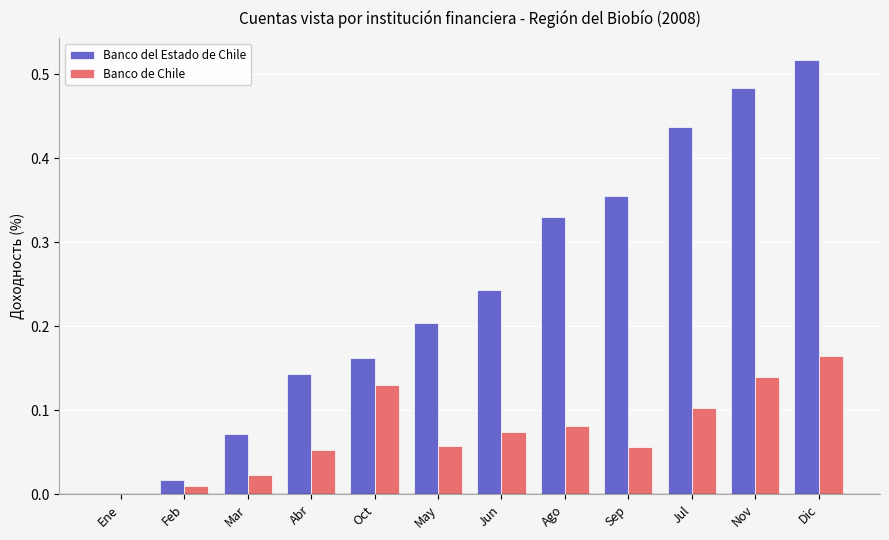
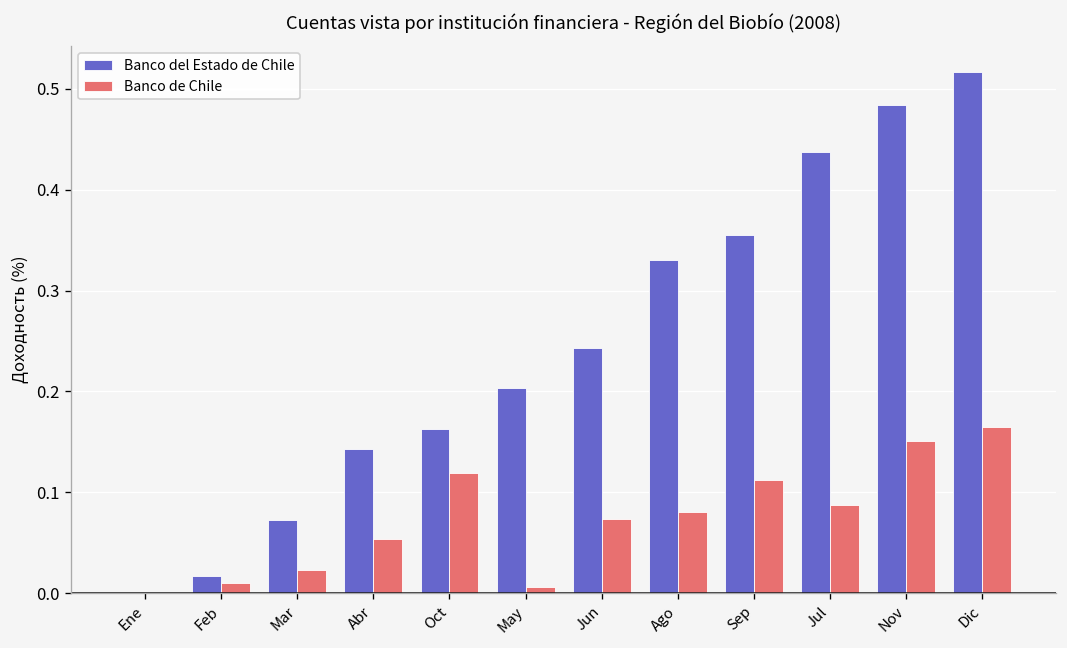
  {
    "Banco del Estado de Chile": {
      "Ene": 0.00,
      "Feb": 0.02,
      "Mar": 0.07,
      "Abr": 0.14,
      "Oct": 0.16,
      "May": 0.20,
      "Jun": 0.24,
      "Ago": 0.33,
      "Sep": 0.36,
      "Jul": 0.44,
      "Nov": 0.48,
      "Dic": 0.52
    },
    "Banco de Chile": {
      "Ene": 0.00,
      "Feb": 0.01,
      "Mar": 0.02,
      "Abr": 0.05,
-     "Oct": 0.13,
-     "May": 0.06,
+     "Oct": 0.12,
+     "May": 0.01,
      "Jun": 0.07,
      "Ago": 0.08,
-     "Sep": 0.06,
-     "Jul": 0.10,
-     "Nov": 0.14,
+     "Sep": 0.11,
+     "Jul": 0.09,
+     "Nov": 0.15,
      "Dic": 0.16
    }
  }
